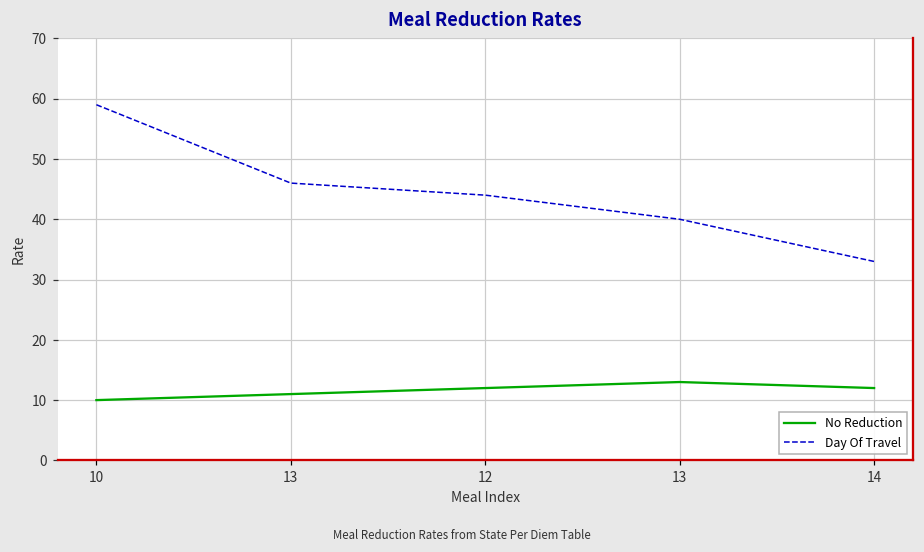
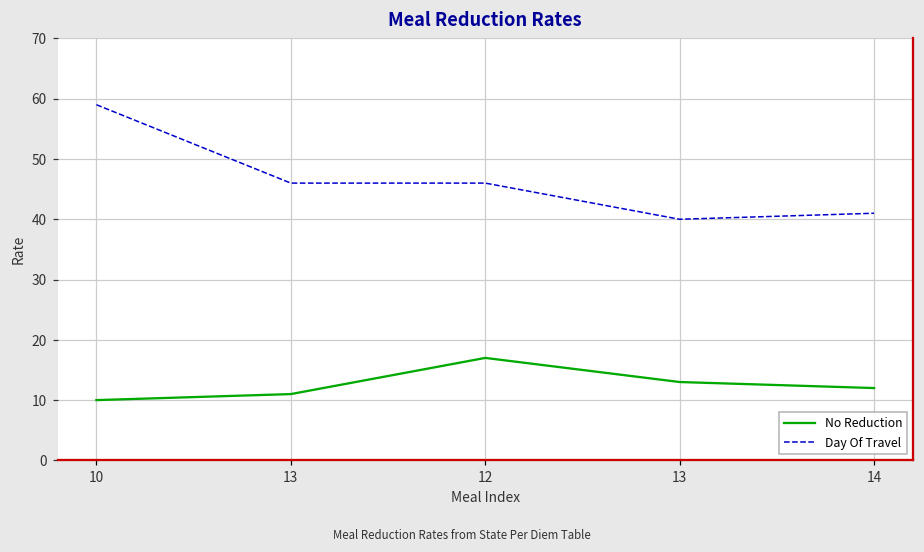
  {
    "No Reduction": {
      "10": 10,
-     "12": 12,
+     "12": 17,
      "14": 12
    },
    "Day Of Travel": {
      "10": 59,
-     "12": 44,
-     "14": 33
+     "12": 46,
+     "14": 41
    }
  }
